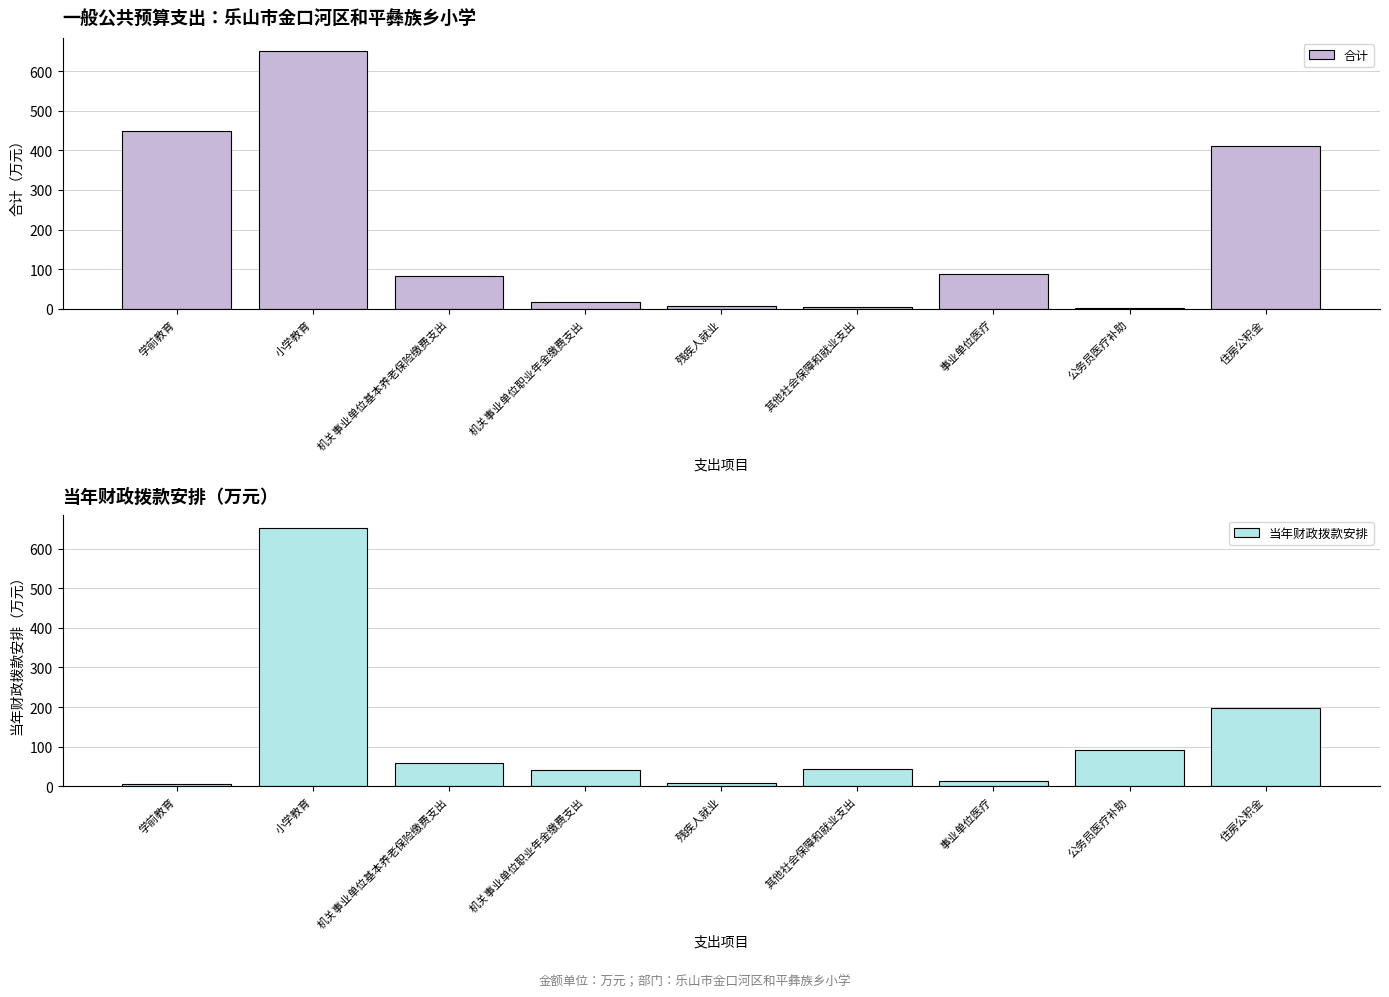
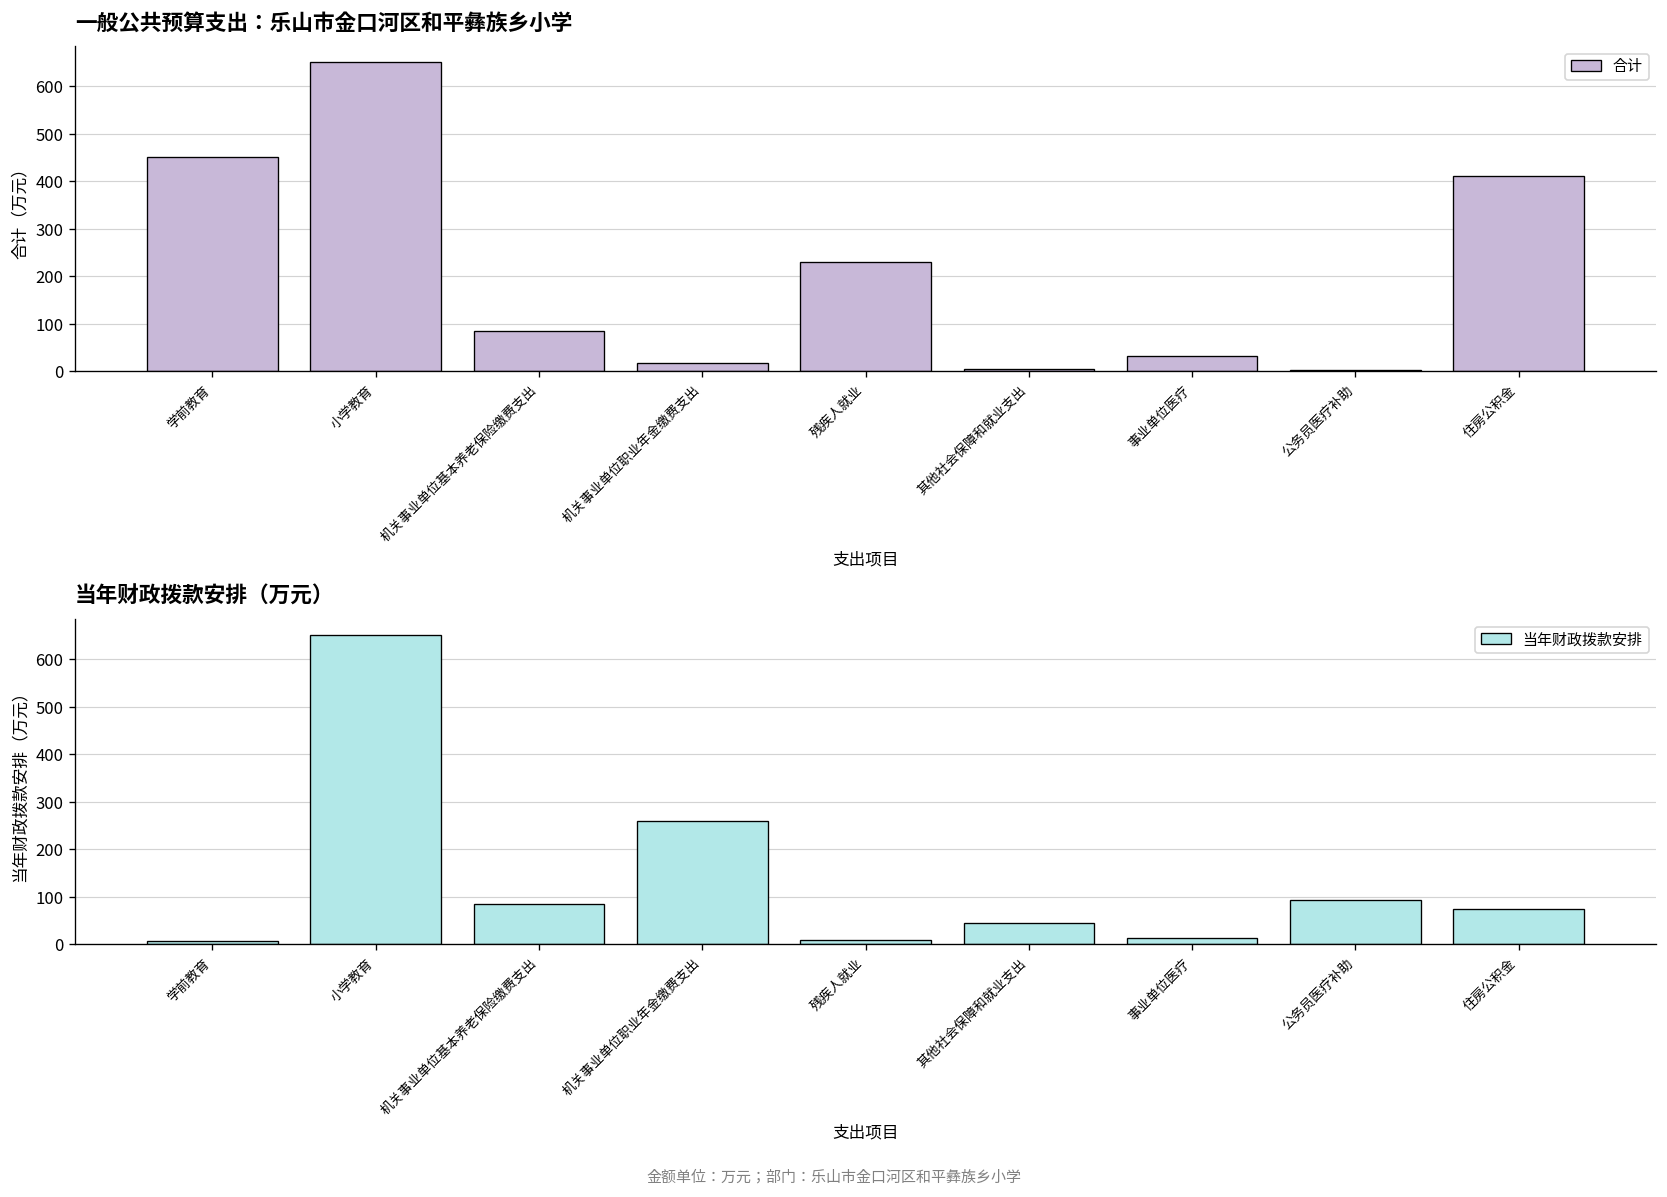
  {
    "一般公共预算支出：乐山市金口河区和平彝族乡小学": {
      "学前教育": 450,
      "小学教育": 650,
      "机关事业单位基本养老保险缴费支出": 80,
      "机关事业单位职业年金缴费支出": 20,
-     "残疾人就业": 10,
-     "事业单位医疗": 90,
+     "残疾人就业": 230,
+     "事业单位医疗": 30,
      "住房公积金": 410
    },
    "当年财政拨款安排（万元）": {
      "小学教育": 650,
-     "机关事业单位基本养老保险缴费支出": 60,
-     "机关事业单位职业年金缴费支出": 40,
+     "机关事业单位基本养老保险缴费支出": 80,
+     "机关事业单位职业年金缴费支出": 260,
      "残疾人就业": 10,
      "其他社会保障和就业支出": 40,
      "事业单位医疗": 10,
      "公务员医疗补助": 90,
-     "住房公积金": 200
+     "住房公积金": 70
    }
  }
